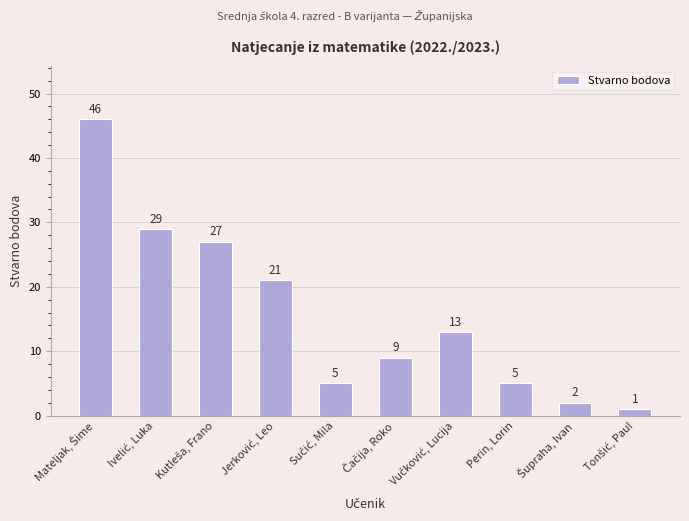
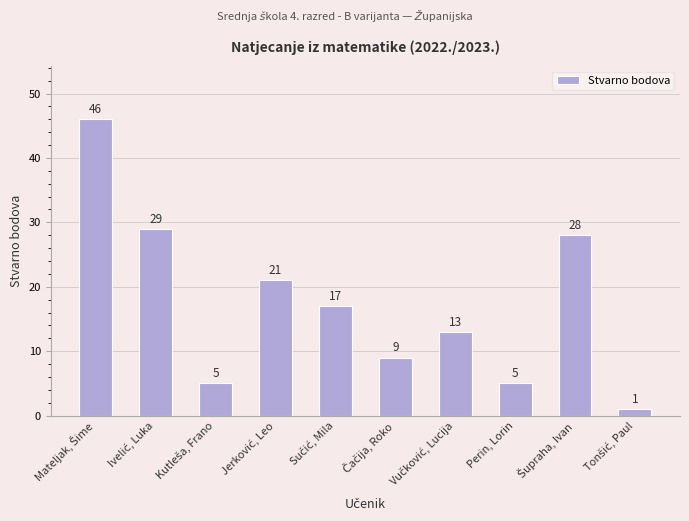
  {
    "Mateljak, Šime": 46,
    "Ivelić, Luka": 29,
-   "Kutleša, Frano": 27,
+   "Kutleša, Frano": 5,
    "Jerković, Leo": 21,
-   "Sučić, Mila": 5,
+   "Sučić, Mila": 17,
    "Čačija, Roko": 9,
    "Vučković, Lucija": 13,
    "Perin, Lorin": 5,
-   "Šupraha, Ivan": 2,
+   "Šupraha, Ivan": 28,
    "Tonšić, Paul": 1
  }
